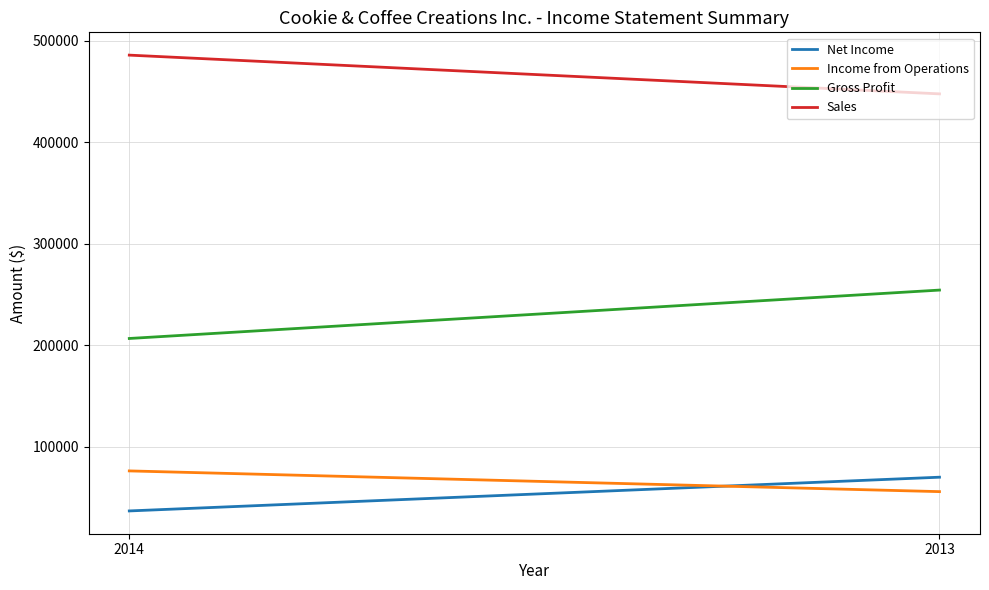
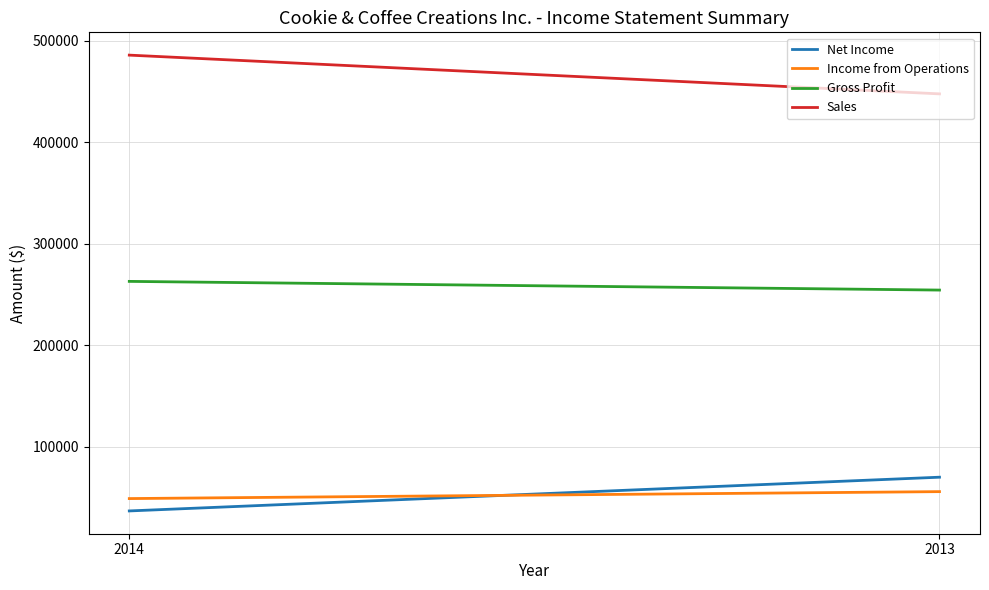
  {
    "Net Income": {
      "2014": 37000,
      "2013": 70000
    },
    "Income from Operations": {
-     "2014": 76000,
+     "2014": 49000,
      "2013": 56000
    },
    "Gross Profit": {
-     "2014": 207000,
+     "2014": 263000,
      "2013": 254000
    },
    "Sales": {
      "2014": 486000
    }
  }
